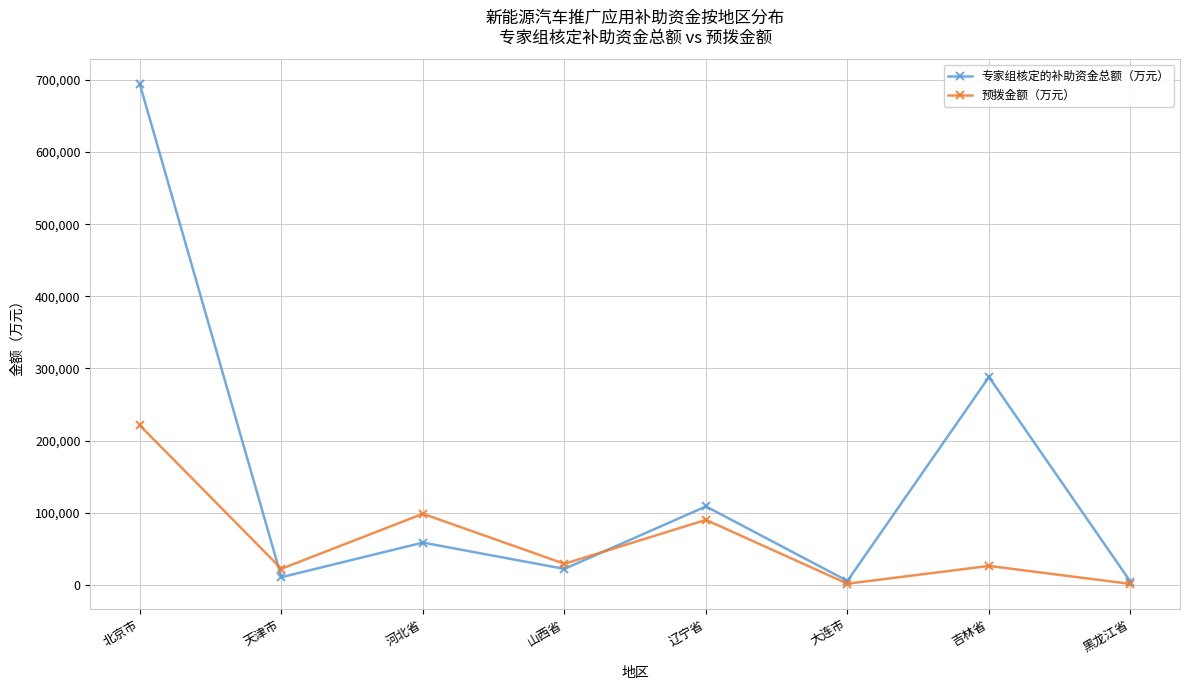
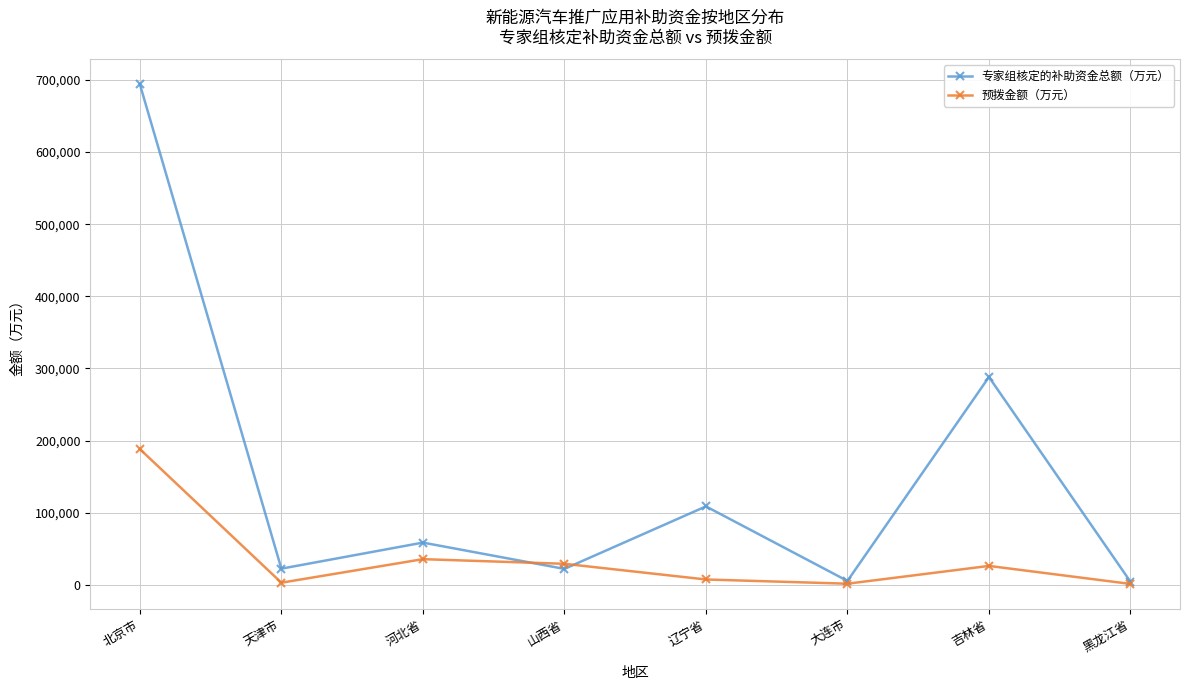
  {
    "专家组核定的补助资金总额（万元）": {
      "北京市": "690,000",
-     "天津市": "10,000",
+     "天津市": "20,000",
      "河北省": "60,000",
      "山西省": "20,000",
      "辽宁省": "110,000",
      "大连市": "10,000",
      "吉林省": "290,000"
    },
    "预拨金额（万元）": {
-     "北京市": "220,000",
-     "天津市": "20,000",
-     "河北省": "100,000",
+     "北京市": "190,000",
+     "天津市": "0",
+     "河北省": "40,000",
      "山西省": "30,000",
-     "辽宁省": "90,000",
+     "辽宁省": "10,000",
      "大连市": "0",
      "吉林省": "30,000"
    }
  }
